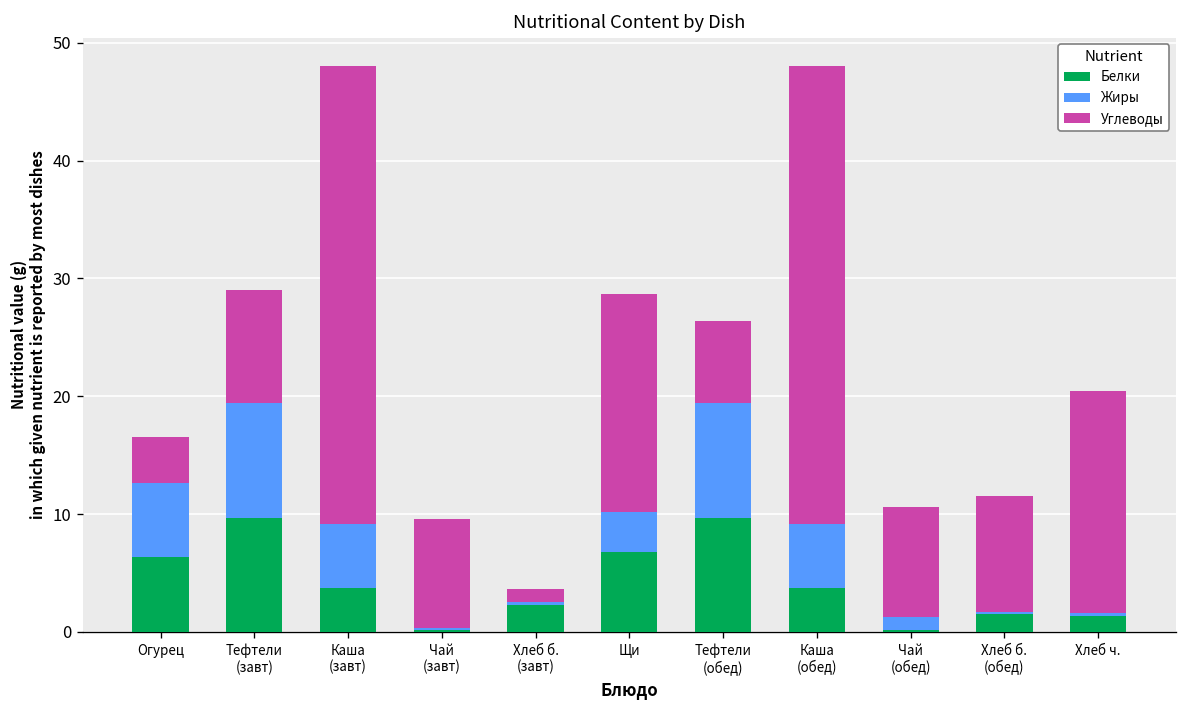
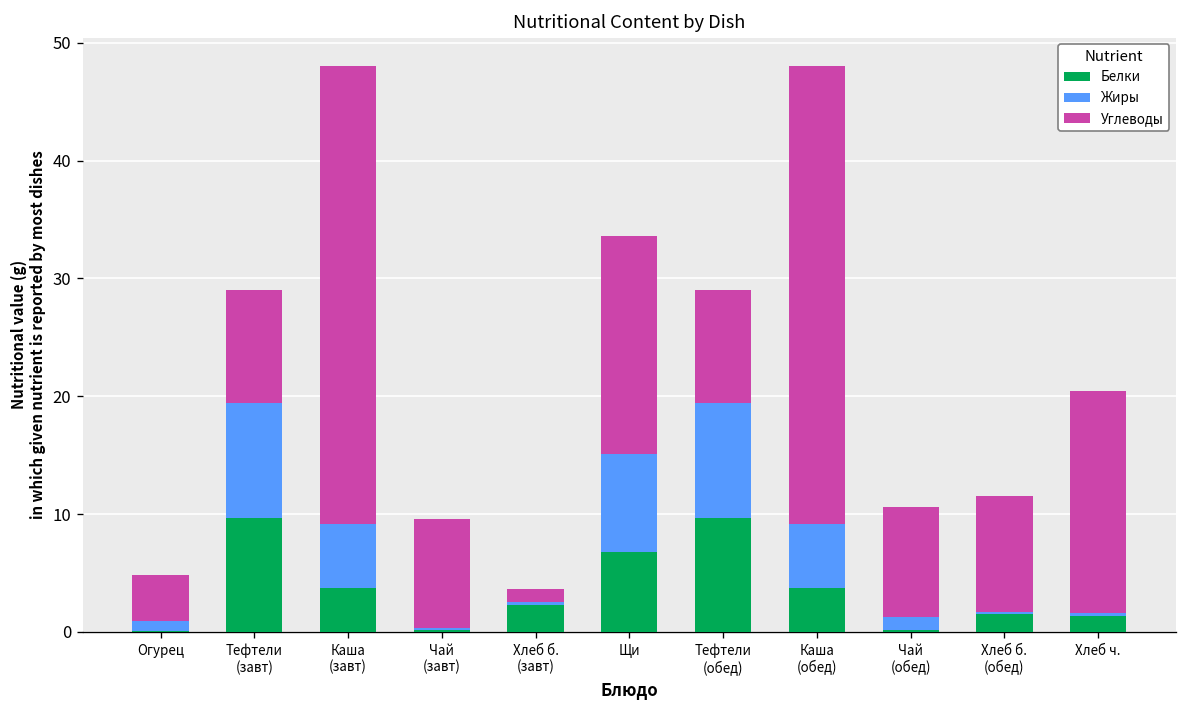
  {
    "Белки": {
-     "Огурец": 6,
+     "Огурец": 0,
      "Тефтели (завт)": 10,
      "Каша (завт)": 4,
      "Хлеб б. (завт)": 2,
      "Щи": 7,
      "Тефтели (обед)": 10,
      "Каша (обед)": 4,
      "Хлеб б. (обед)": 2,
      "Хлеб ч.": 1
    },
    "Жиры": {
-     "Огурец": 6,
+     "Огурец": 1,
      "Тефтели (завт)": 10,
      "Каша (завт)": 5,
-     "Щи": 3,
+     "Щи": 8,
      "Тефтели (обед)": 10,
      "Каша (обед)": 5,
      "Чай (обед)": 1,
      "Хлеб ч.": 0
    },
    "Углеводы": {
      "Огурец": 4,
      "Тефтели (завт)": 10,
      "Каша (завт)": 39,
      "Чай (завт)": 9,
      "Хлеб б. (завт)": 1,
      "Щи": 19,
-     "Тефтели (обед)": 7,
+     "Тефтели (обед)": 10,
      "Каша (обед)": 39,
      "Чай (обед)": 9,
      "Хлеб б. (обед)": 10,
      "Хлеб ч.": 19
    }
  }
